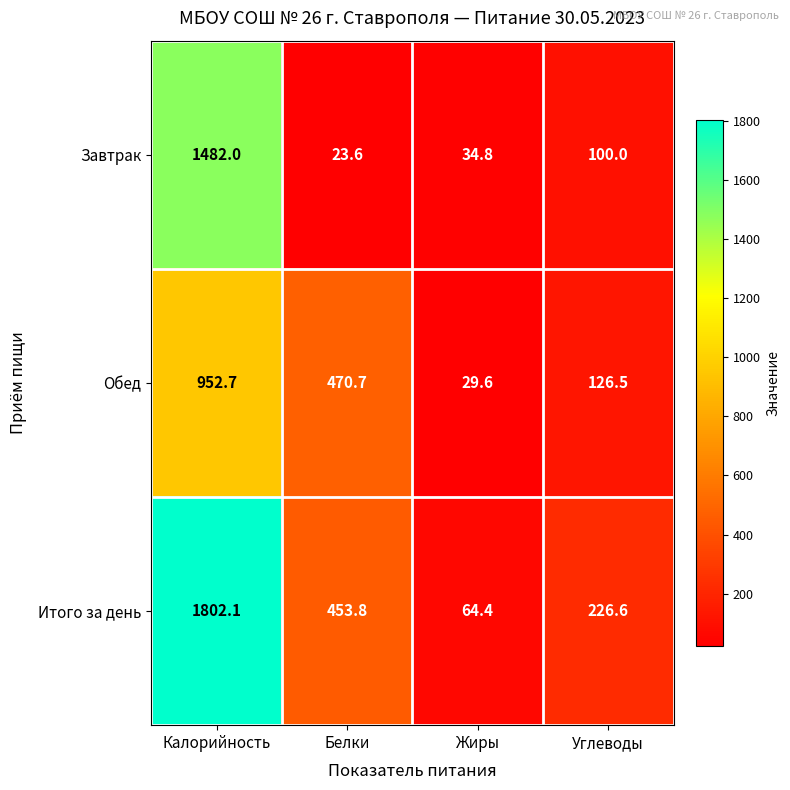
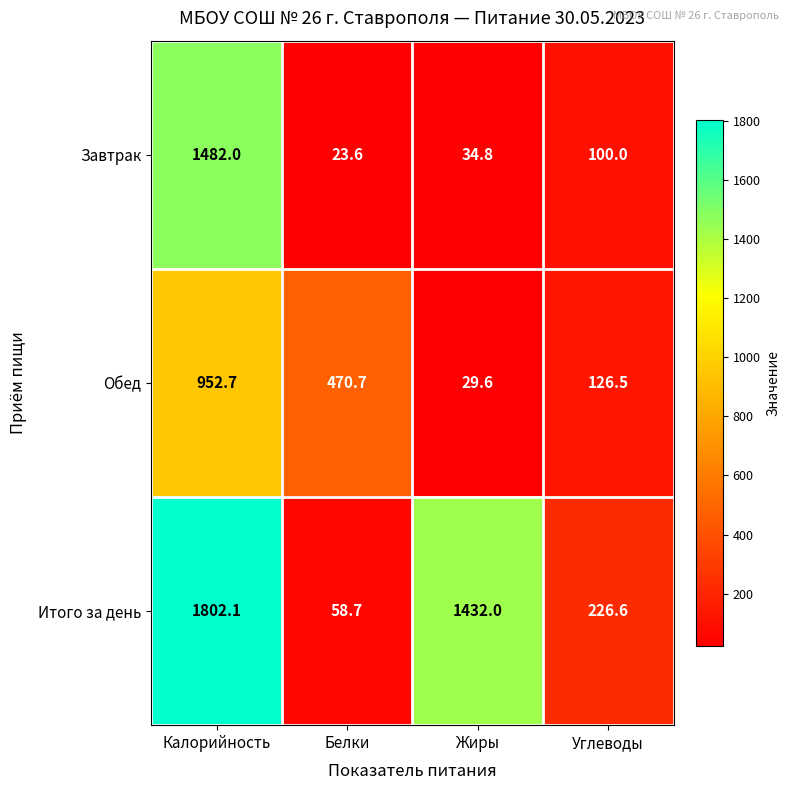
  {
    "Завтрак": {
      "Калорийность": 1482.0,
      "Белки": 23.6,
      "Жиры": 34.8,
      "Углеводы": 100.0
    },
    "Обед": {
      "Калорийность": 952.7,
      "Белки": 470.7,
      "Жиры": 29.6,
      "Углеводы": 126.5
    },
    "Итого за день": {
      "Калорийность": 1802.1,
-     "Белки": 453.8,
-     "Жиры": 64.4,
+     "Белки": 58.7,
+     "Жиры": 1432.0,
      "Углеводы": 226.6
    }
  }
